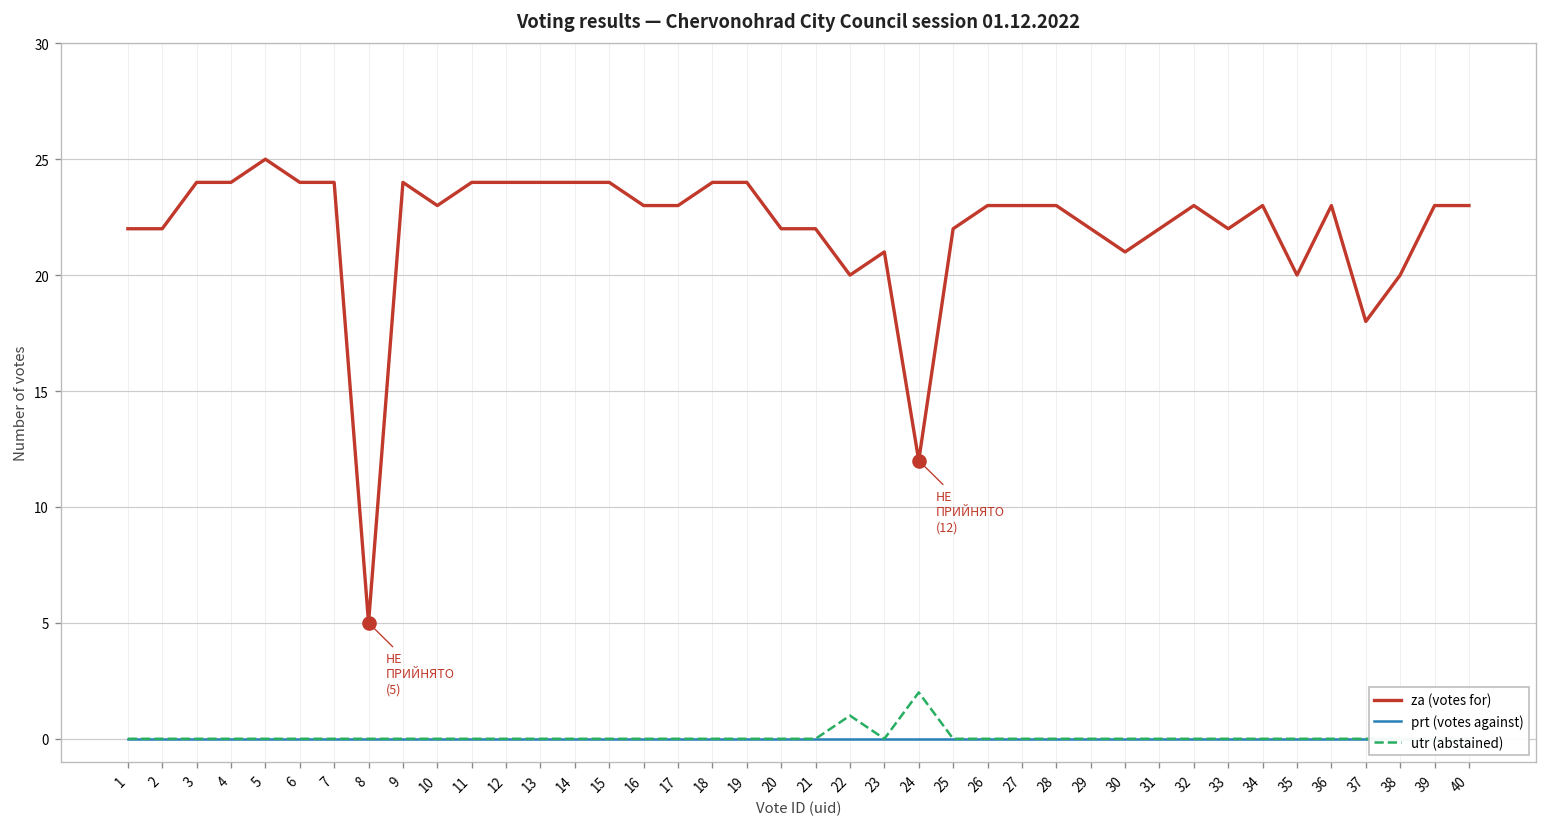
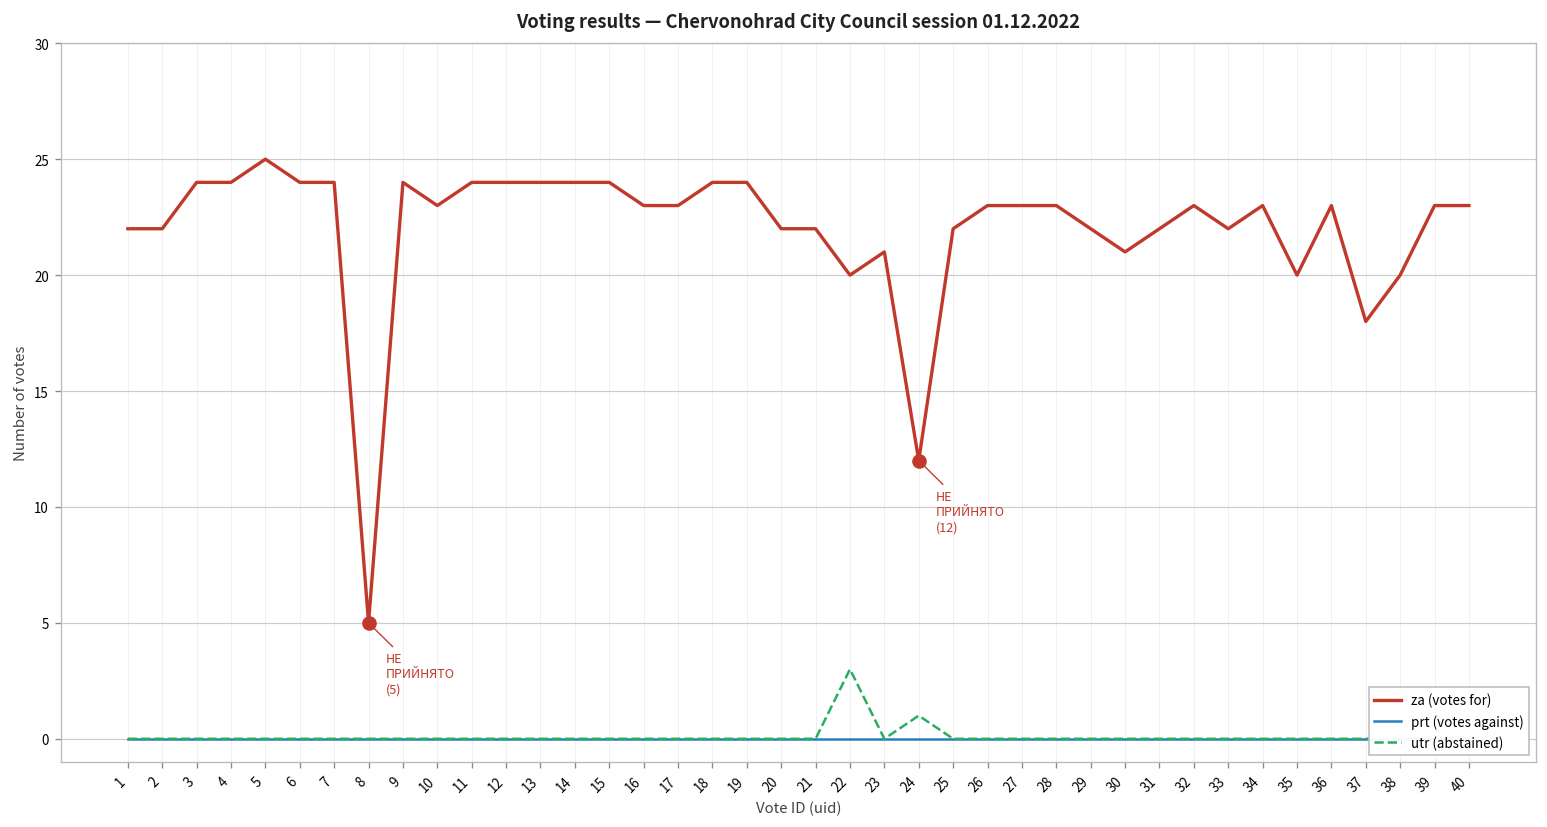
  {
    "prt (votes against)": {
      "22": 0,
      "24": 0
    },
    "utr (abstained)": {
-     "22": 1,
-     "24": 2
+     "22": 3,
+     "24": 1
    }
  }
